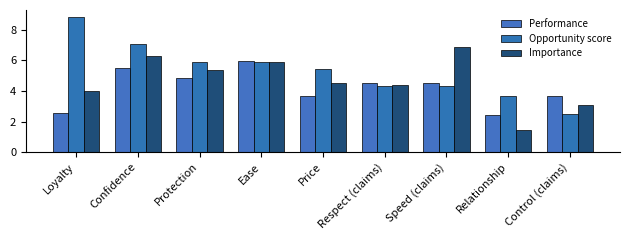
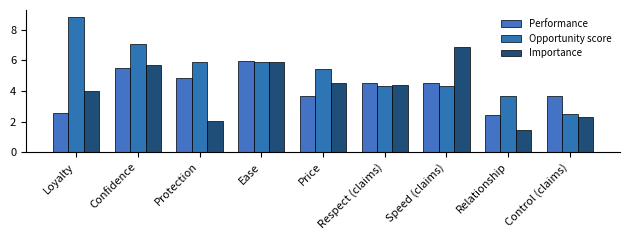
  {
    "Importance": {
      "Loyalty": 4.0,
-     "Confidence": 6.3,
-     "Protection": 5.4,
+     "Confidence": 5.7,
+     "Protection": 2.1,
      "Ease": 5.9,
      "Price": 4.5,
      "Respect (claims)": 4.4,
      "Speed (claims)": 6.8,
      "Relationship": 1.4,
-     "Control (claims)": 3.1
+     "Control (claims)": 2.3
    }
  }
